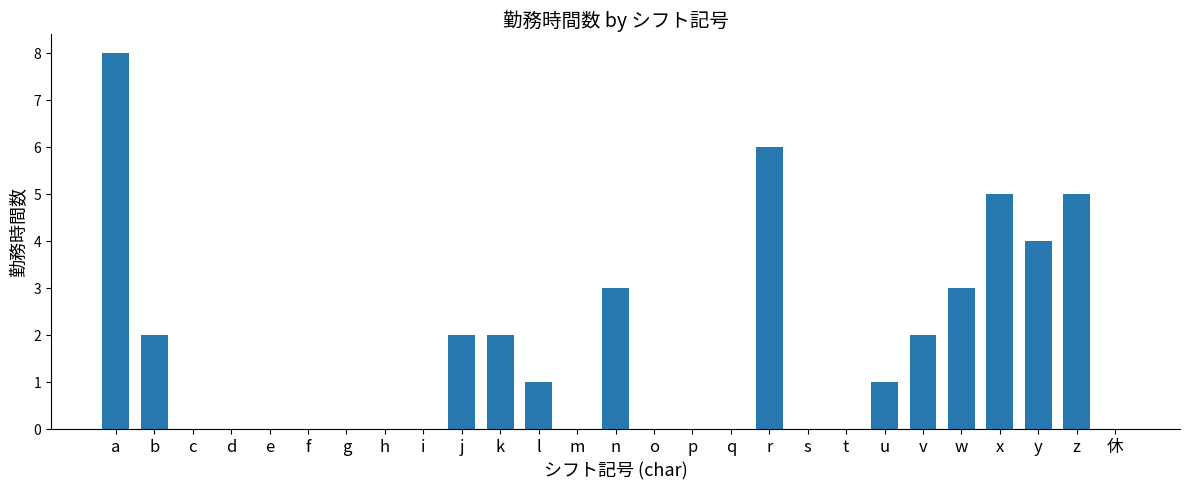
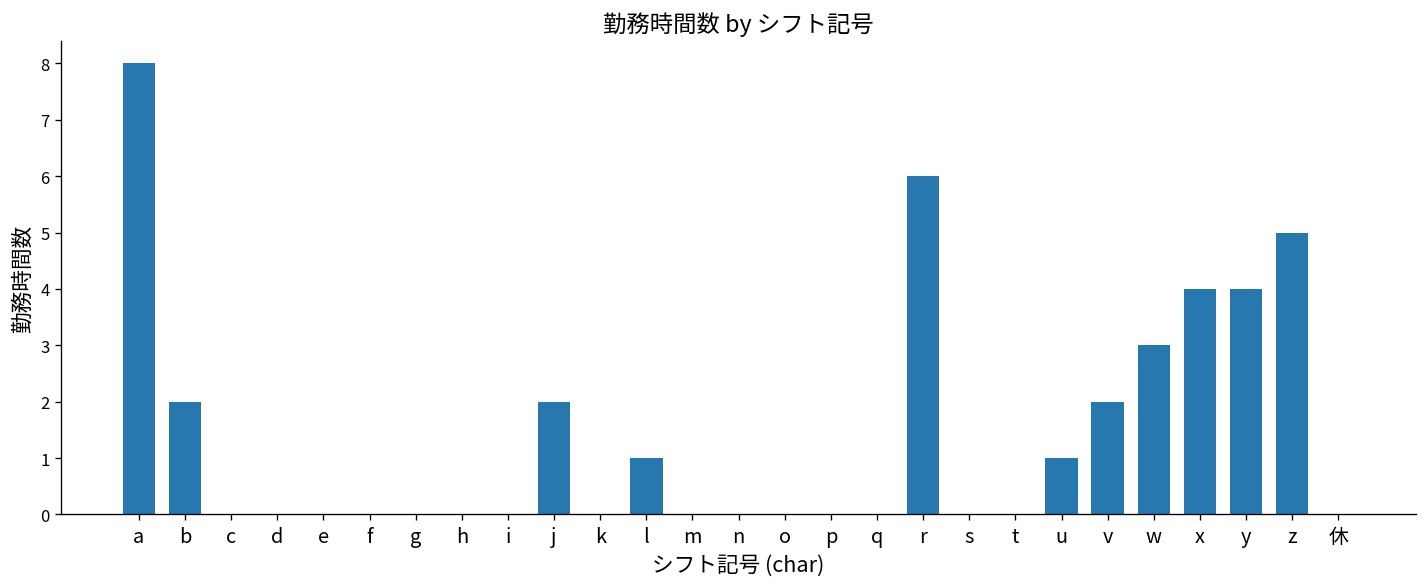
  {
    "a": 8,
    "b": 2,
    "c": 0,
    "d": 0,
    "e": 0,
    "f": 0,
    "g": 0,
    "h": 0,
    "i": 0,
    "j": 2,
-   "k": 2,
+   "k": 0,
    "l": 1,
    "m": 0,
-   "n": 3,
+   "n": 0,
    "o": 0,
    "p": 0,
    "q": 0,
    "r": 6,
    "s": 0,
    "t": 0,
    "u": 1,
    "v": 2,
    "w": 3,
-   "x": 5,
+   "x": 4,
    "y": 4,
    "z": 5,
    "休": 0
  }
